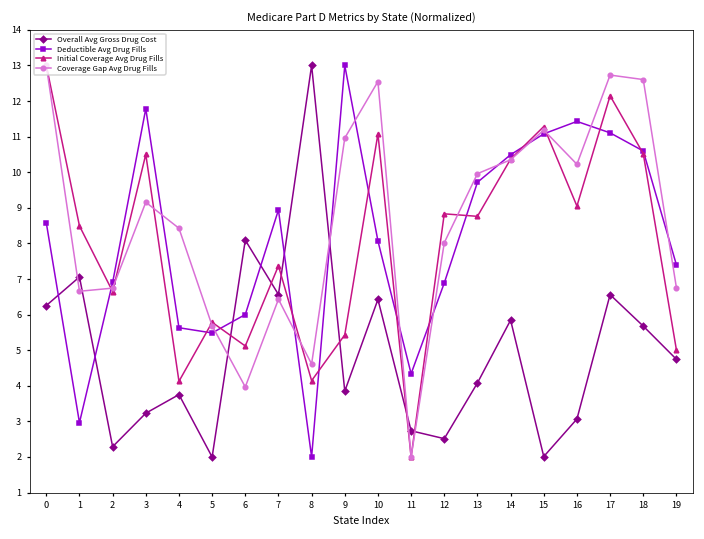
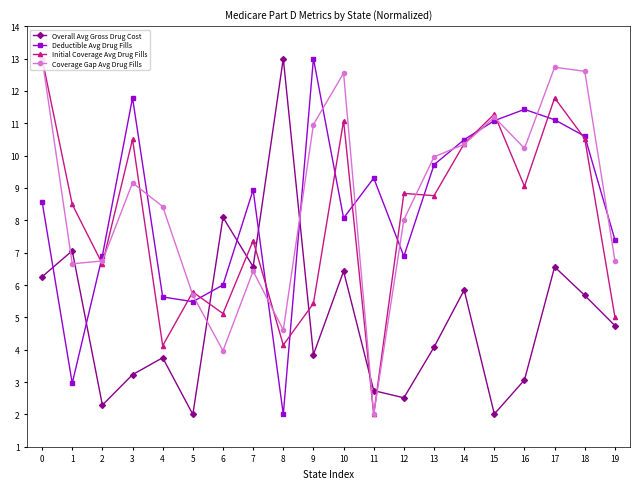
  {
    "Overall Avg Gross Drug Cost": {
      "0": 6.3,
      "1": 7.1,
      "2": 2.3,
      "3": 3.2,
      "4": 3.8,
      "5": 2.0,
      "6": 8.1,
      "7": 6.6,
      "8": 13.0,
      "9": 3.8,
      "10": 6.4,
      "11": 2.7,
      "12": 2.5,
      "13": 4.1,
      "14": 5.8,
      "15": 2.0,
      "16": 3.1,
      "17": 6.6,
      "18": 5.7,
      "19": 4.7
    },
    "Deductible Avg Drug Fills": {
      "0": 8.6,
      "1": 3.0,
      "2": 6.9,
      "3": 11.8,
      "4": 5.6,
      "5": 5.5,
      "6": 6.0,
      "7": 8.9,
      "8": 2.0,
      "9": 13.0,
      "10": 8.1,
-     "11": 4.3,
+     "11": 9.3,
      "12": 6.9,
      "13": 9.7,
      "14": 10.5,
      "15": 11.1,
      "16": 11.4,
      "17": 11.1,
      "19": 7.4
    },
    "Initial Coverage Avg Drug Fills": {
      "1": 8.5,
      "2": 6.6,
      "3": 10.5,
      "4": 4.1,
      "5": 5.8,
      "6": 5.1,
      "7": 7.4,
      "8": 4.1,
      "9": 5.4,
      "10": 11.1,
      "12": 8.8,
      "13": 8.8,
      "15": 11.3,
      "16": 9.0,
-     "17": 12.1,
+     "17": 11.8,
      "19": 5.0
    },
    "Coverage Gap Avg Drug Fills": {
      "1": 6.7,
      "2": 6.7,
      "3": 9.2,
      "4": 8.4,
      "5": 5.7,
      "6": 4.0,
      "7": 6.4,
      "8": 4.6,
      "9": 11.0,
      "10": 12.5,
      "12": 8.0,
      "13": 10.0,
      "15": 11.2,
      "16": 10.2,
      "17": 12.7,
      "18": 12.6,
      "19": 6.8
    }
  }
